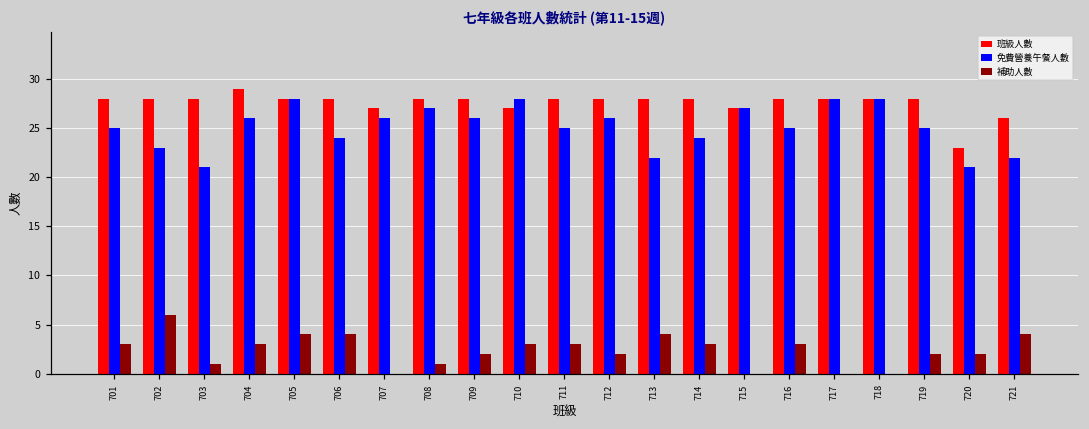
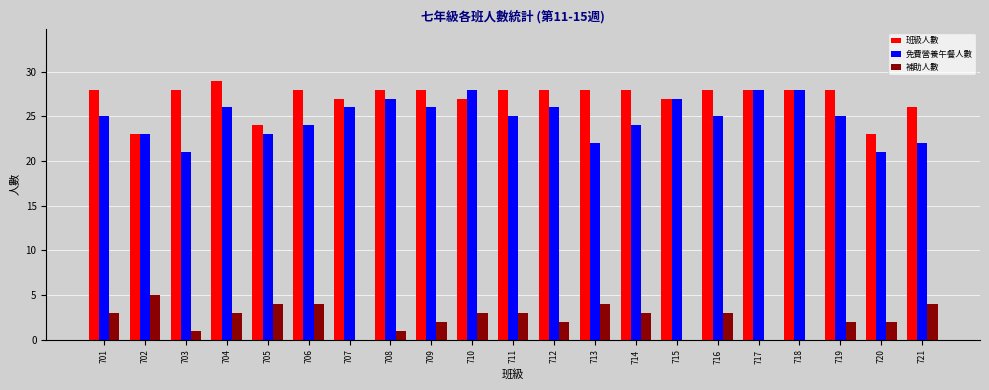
  {
    "班級人數": {
      "701": 28,
-     "702": 28,
+     "702": 23,
      "703": 28,
      "704": 29,
-     "705": 28,
+     "705": 24,
      "706": 28,
      "707": 27,
      "708": 28,
      "709": 28,
      "710": 27,
      "711": 28,
      "712": 28,
      "713": 28,
      "714": 28,
      "715": 27,
      "716": 28,
      "717": 28,
      "718": 28,
      "719": 28,
      "720": 23,
      "721": 26
    },
    "免費營養午餐人數": {
      "701": 25,
      "702": 23,
      "703": 21,
      "704": 26,
-     "705": 28,
+     "705": 23,
      "706": 24,
      "707": 26,
      "708": 27,
      "709": 26,
      "710": 28,
      "711": 25,
      "712": 26,
      "713": 22,
      "714": 24,
      "715": 27,
      "716": 25,
      "717": 28,
      "718": 28,
      "719": 25,
      "720": 21,
      "721": 22
    },
    "補助人數": {
      "701": 3,
-     "702": 6,
+     "702": 5,
      "703": 1,
      "704": 3,
      "705": 4,
      "706": 4,
      "707": 0,
      "708": 1,
      "709": 2,
      "710": 3,
      "711": 3,
      "712": 2,
      "713": 4,
      "714": 3,
      "715": 0,
      "716": 3,
      "717": 0,
      "718": 0,
      "719": 2,
      "720": 2,
      "721": 4
    }
  }
